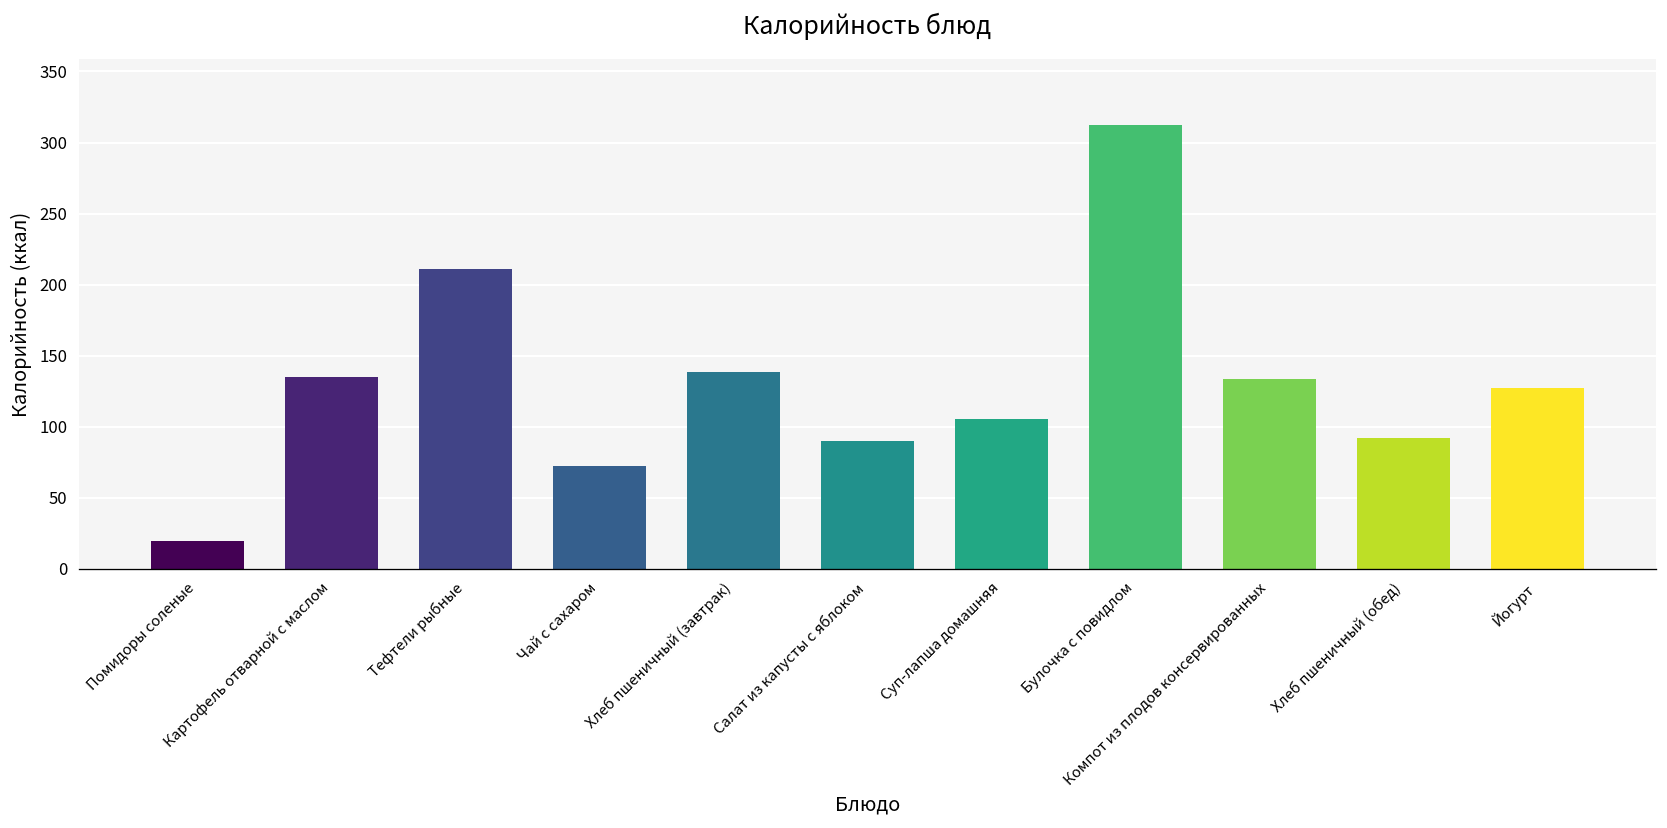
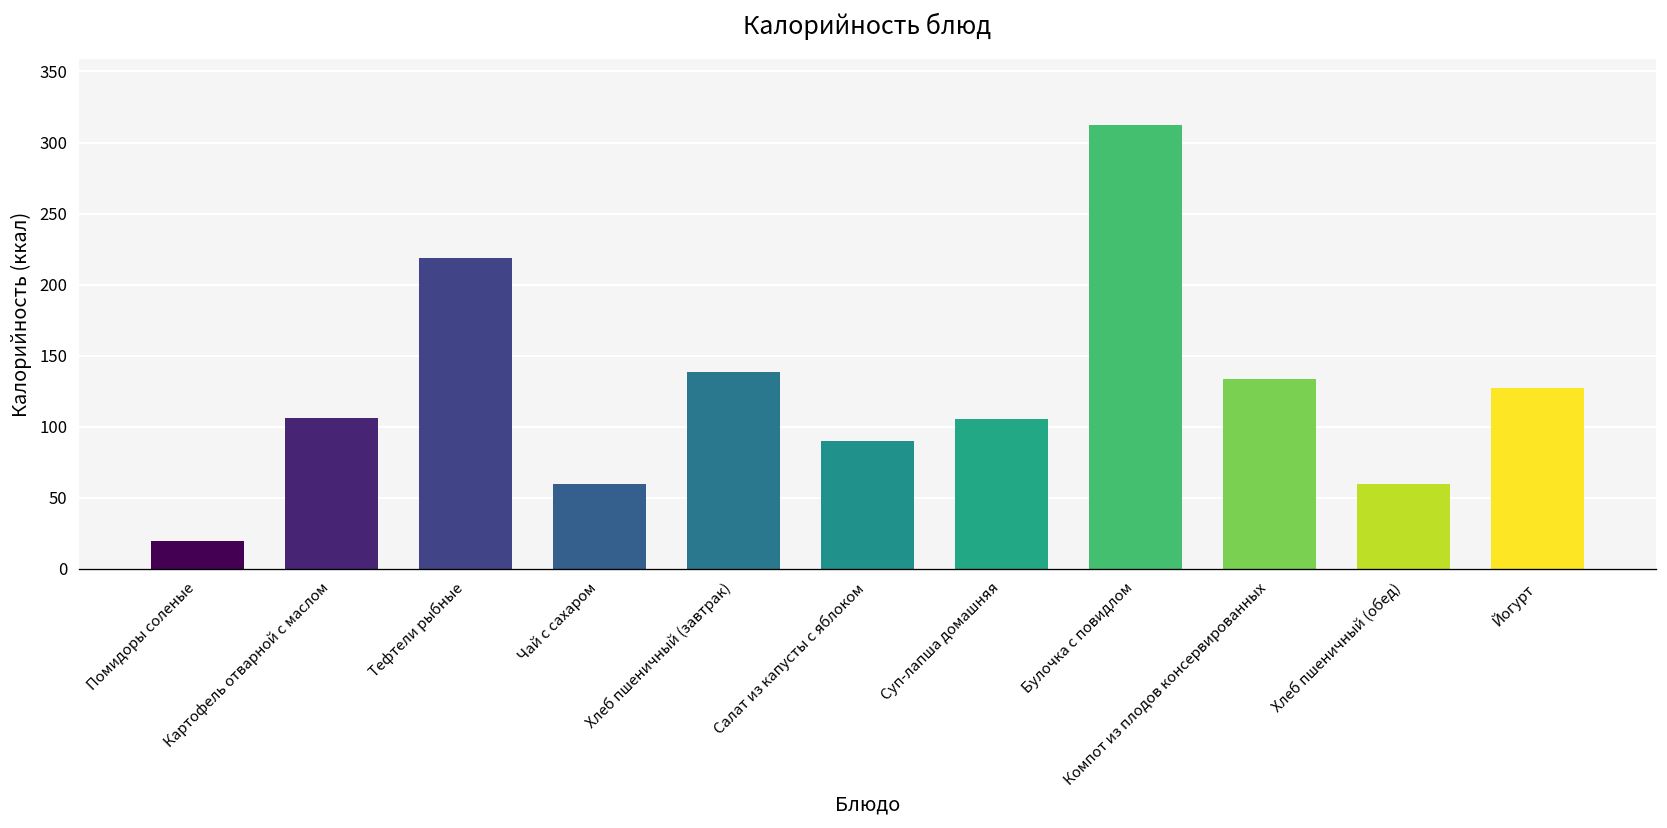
  {
    "Помидоры соленые": 20,
-   "Картофель отварной с маслом": 135,
-   "Тефтели рыбные": 211,
-   "Чай с сахаром": 73,
+   "Картофель отварной с маслом": 106,
+   "Тефтели рыбные": 219,
+   "Чай с сахаром": 60,
    "Хлеб пшеничный (завтрак)": 138,
    "Салат из капусты с яблоком": 90,
    "Суп-лапша домашняя": 106,
    "Булочка с повидлом": 312,
    "Компот из плодов консервированных": 133,
-   "Хлеб пшеничный (обед)": 92,
+   "Хлеб пшеничный (обед)": 59,
    "Йогурт": 127
  }
